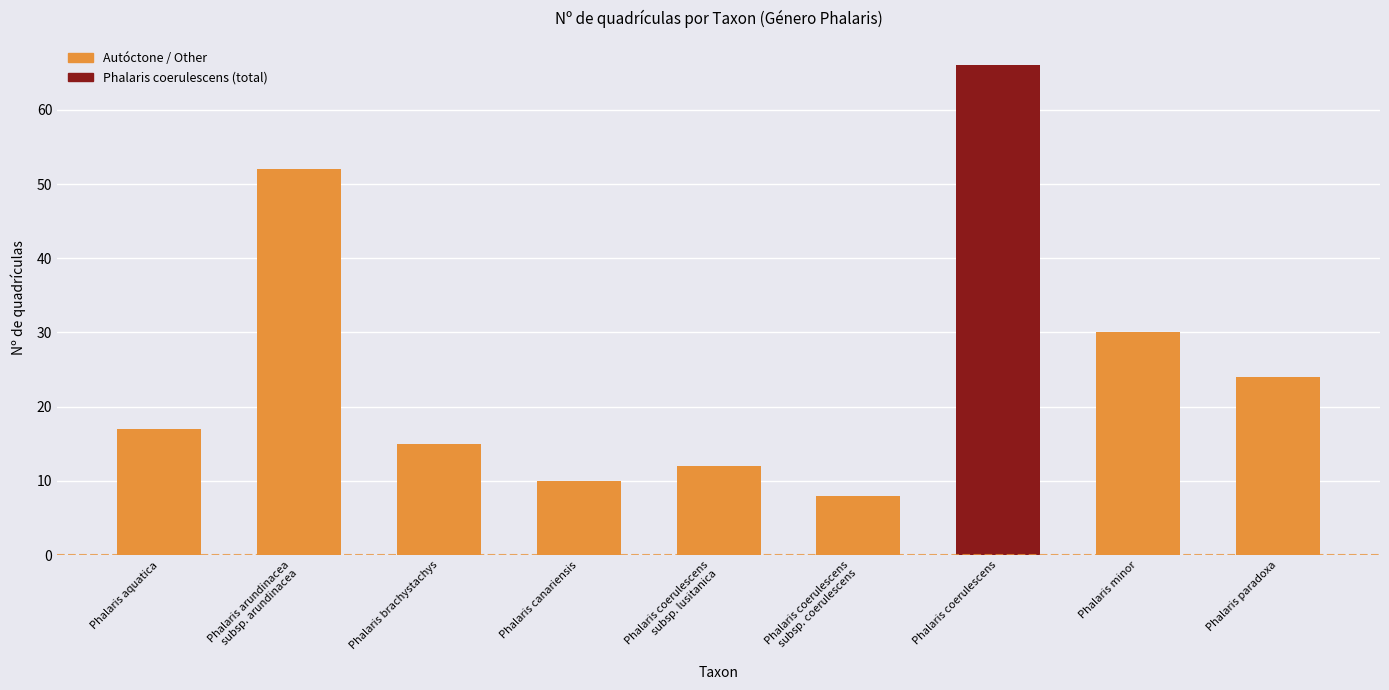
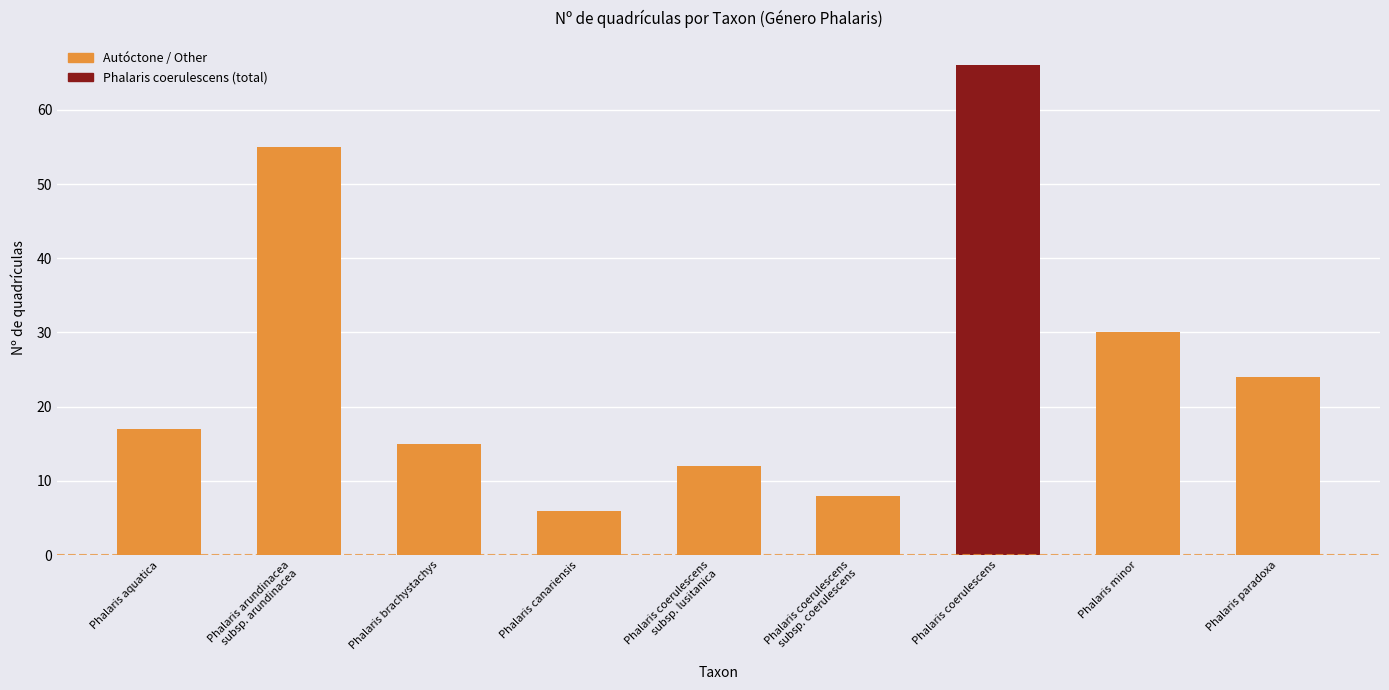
  {
    "Phalaris aquatica": 17,
-   "Phalaris arundinacea subsp. arundinacea": 52,
+   "Phalaris arundinacea subsp. arundinacea": 55,
    "Phalaris brachystachys": 15,
-   "Phalaris canariensis": 10,
+   "Phalaris canariensis": 6,
    "Phalaris coerulescens subsp. lusitanica": 12,
    "Phalaris coerulescens subsp. coerulescens": 8,
    "Phalaris coerulescens": 66,
    "Phalaris minor": 30,
    "Phalaris paradoxa": 24
  }
